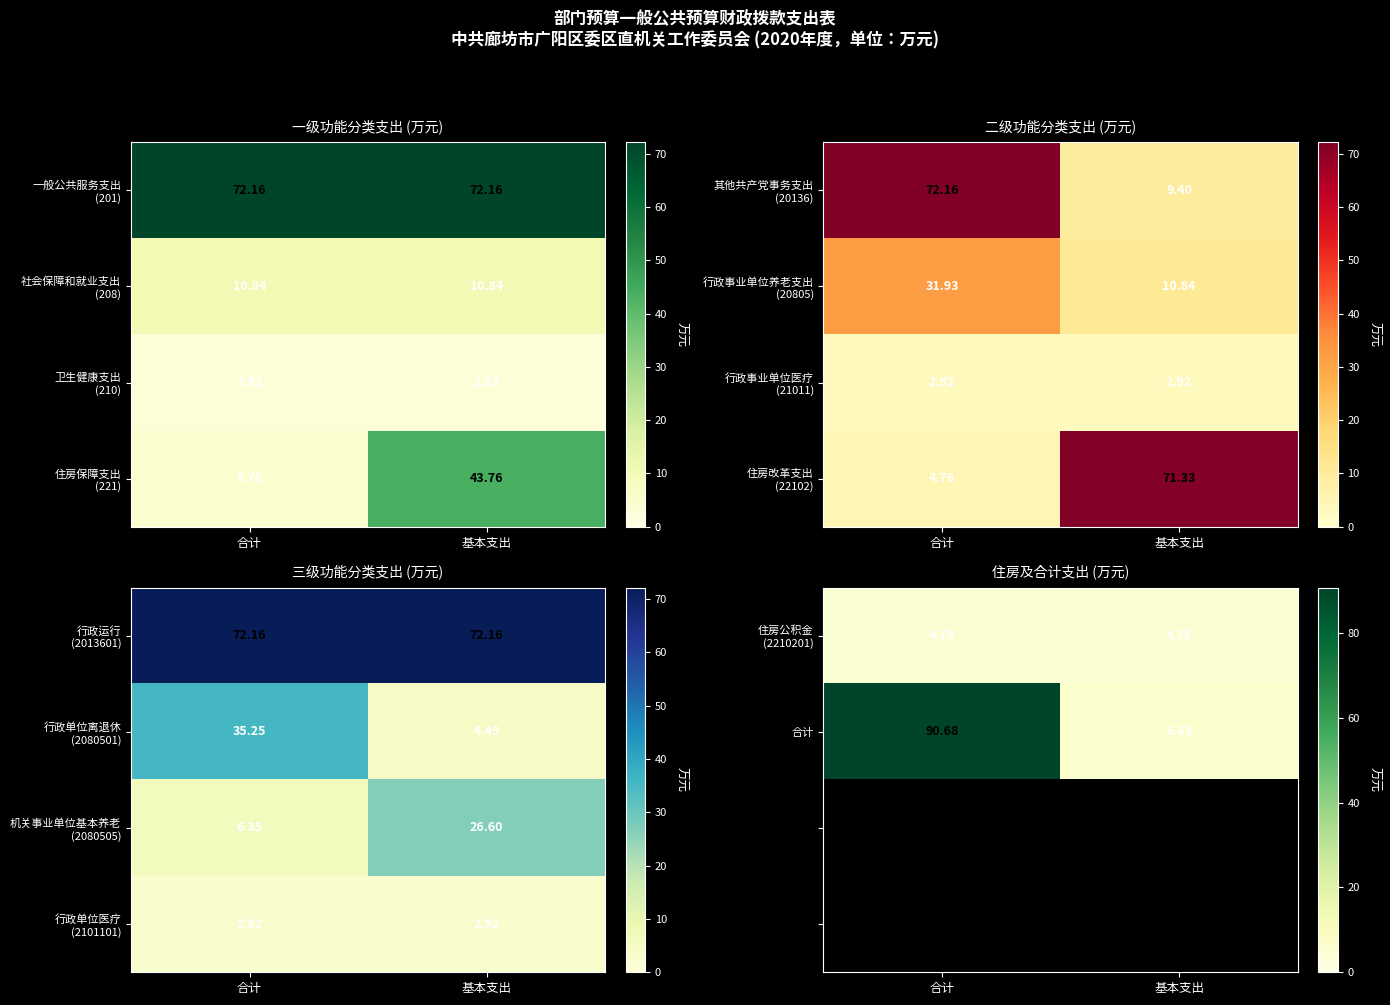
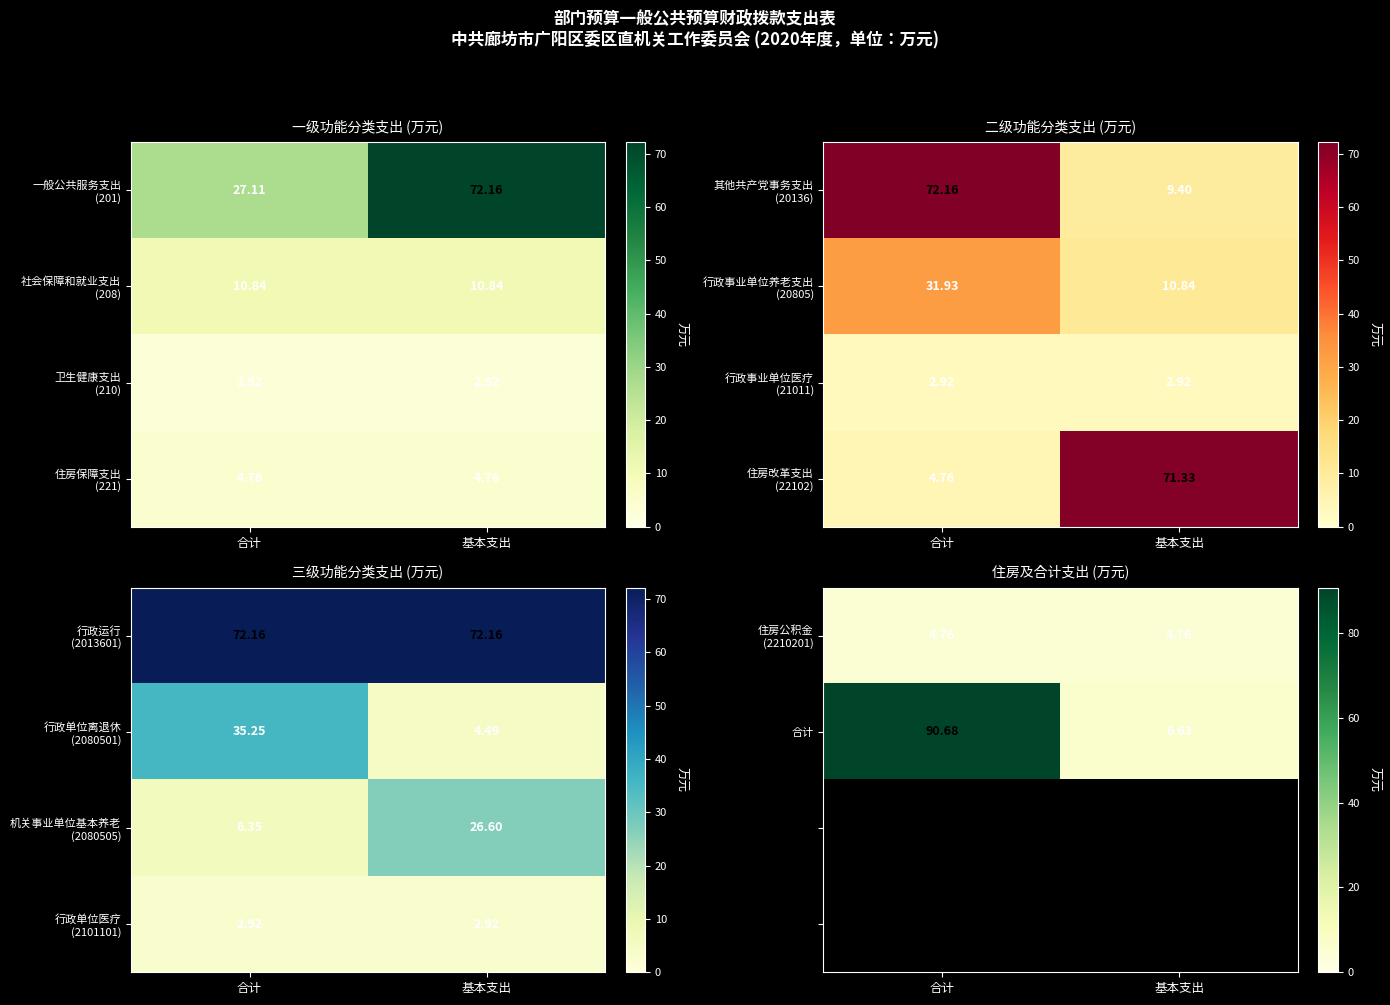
  {
    "一级功能分类支出 (万元)": {
      "一般公共服务支出 (201)": {
-       "合计": 72.16,
+       "合计": 27.11,
        "基本支出": 72.16
      },
      "社会保障和就业支出 (208)": {
        "合计": 10.84,
        "基本支出": 10.84
      },
      "住房保障支出 (221)": {
        "合计": 4.76,
-       "基本支出": 43.76
+       "基本支出": 4.76
      }
    },
    "二级功能分类支出 (万元)": {
      "其他共产党事务支出 (20136)": {
        "合计": 72.16,
        "基本支出": 9.40
      },
      "行政事业单位养老支出 (20805)": {
        "合计": 31.93,
        "基本支出": 10.84
      },
      "行政事业单位医疗 (21011)": {
        "合计": 2.92,
        "基本支出": 2.92
      },
      "住房改革支出 (22102)": {
        "合计": 4.76,
        "基本支出": 71.33
      }
    },
    "三级功能分类支出 (万元)": {
      "行政运行 (2013601)": {
        "合计": 72.16,
        "基本支出": 72.16
      },
      "行政单位离退休 (2080501)": {
        "合计": 35.25,
        "基本支出": 4.49
      },
      "机关事业单位基本养老 (2080505)": {
        "合计": 6.35,
        "基本支出": 26.60
      },
      "行政单位医疗 (2101101)": {
        "合计": 2.92,
        "基本支出": 2.92
      }
    },
    "住房及合计支出 (万元)": {
      "合计": {
        "合计": 90.68,
        "基本支出": 6.63
      }
    }
  }
